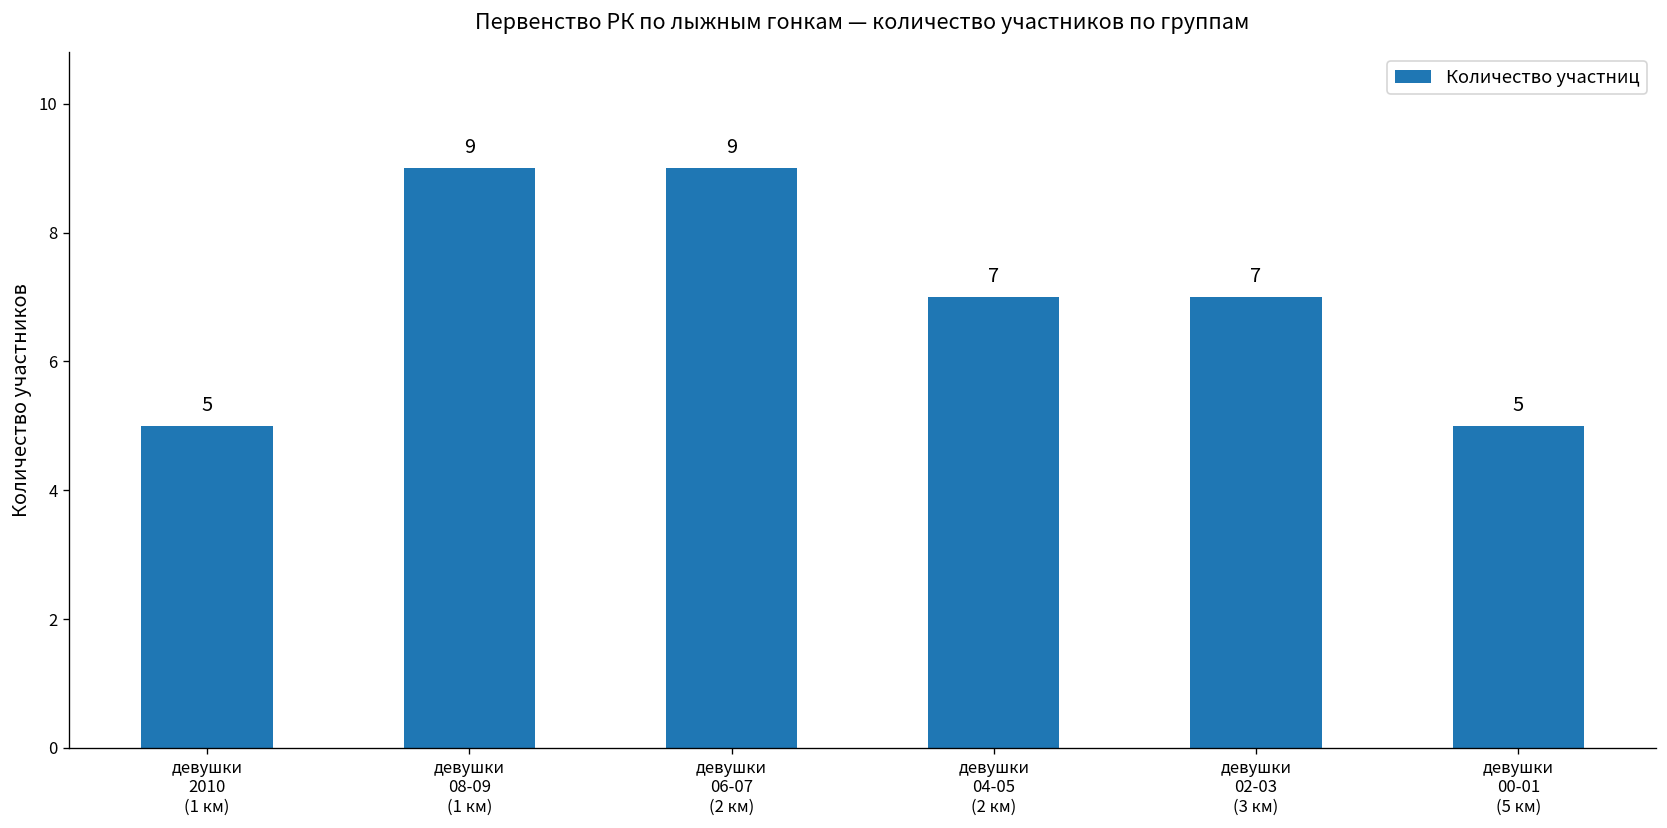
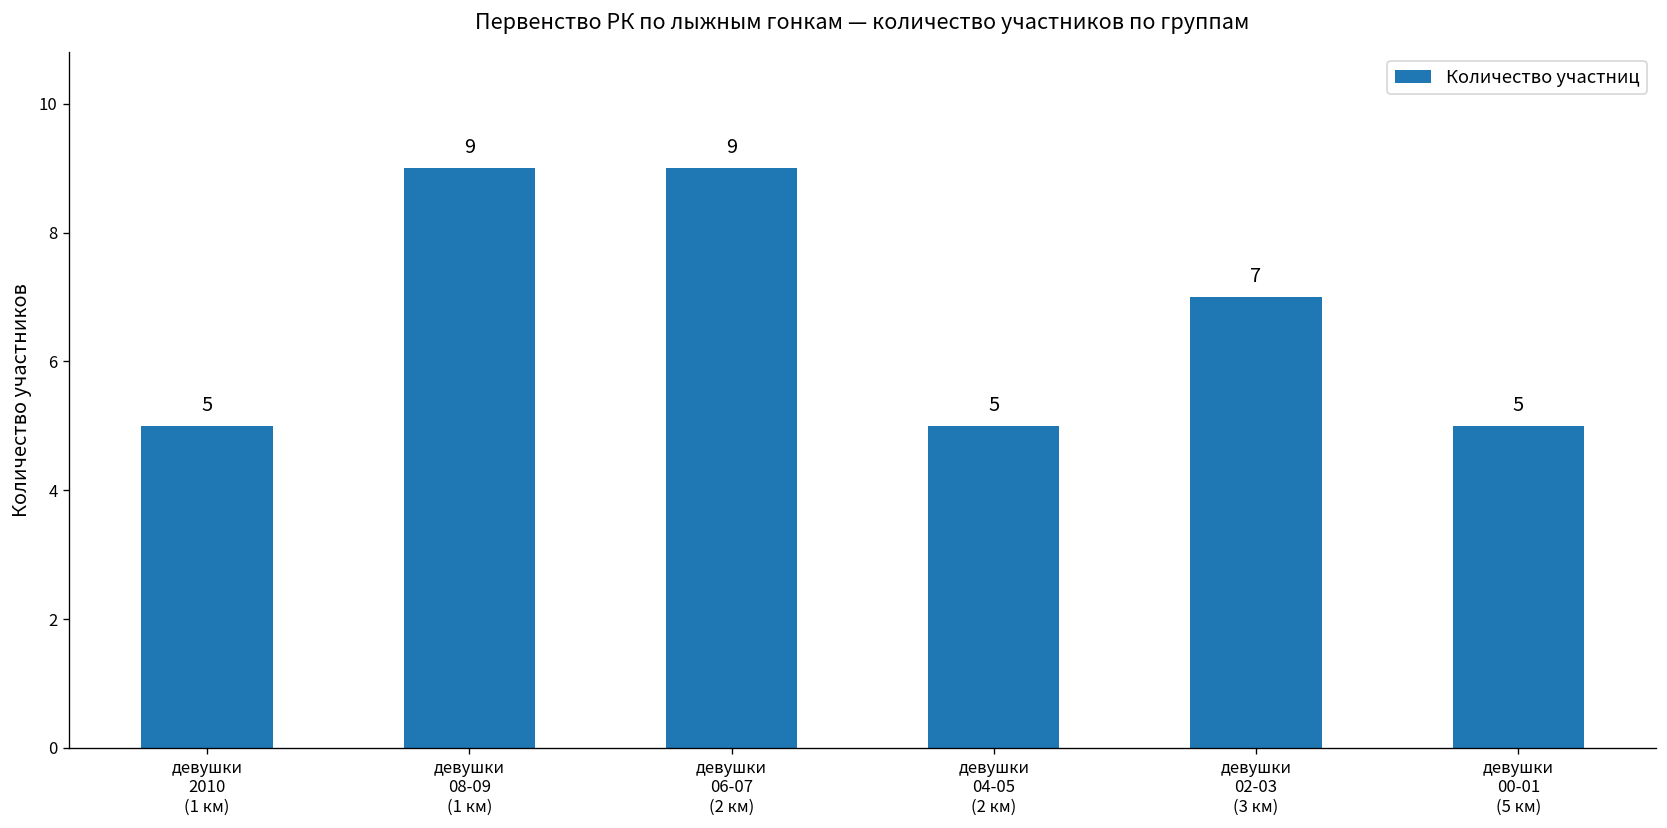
  {
    "девушки 2010 (1 км)": 5,
    "девушки 08-09 (1 км)": 9,
    "девушки 06-07 (2 км)": 9,
-   "девушки 04-05 (2 км)": 7,
+   "девушки 04-05 (2 км)": 5,
    "девушки 02-03 (3 км)": 7,
    "девушки 00-01 (5 км)": 5
  }
